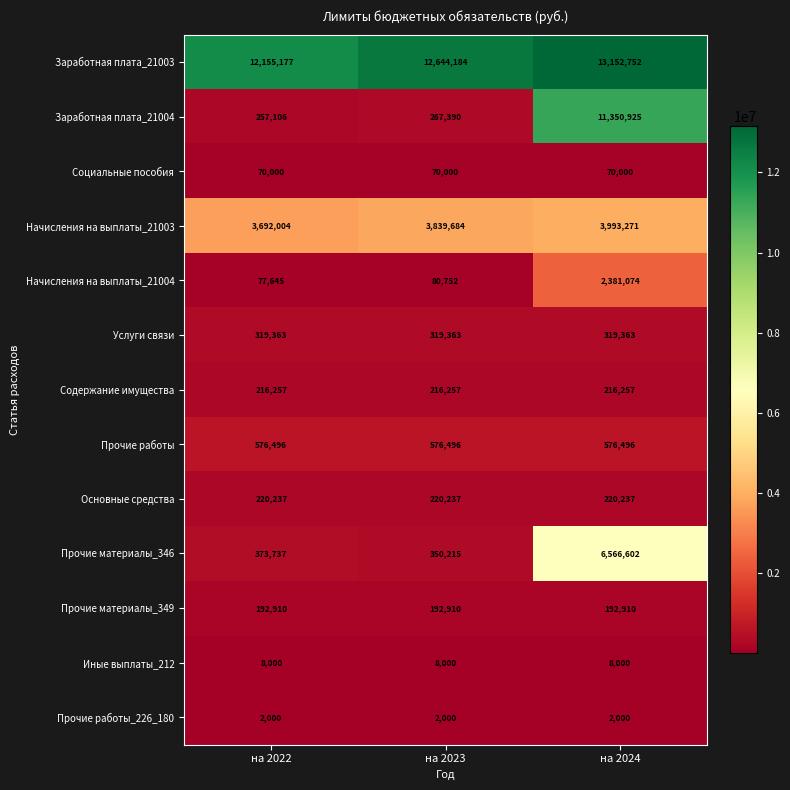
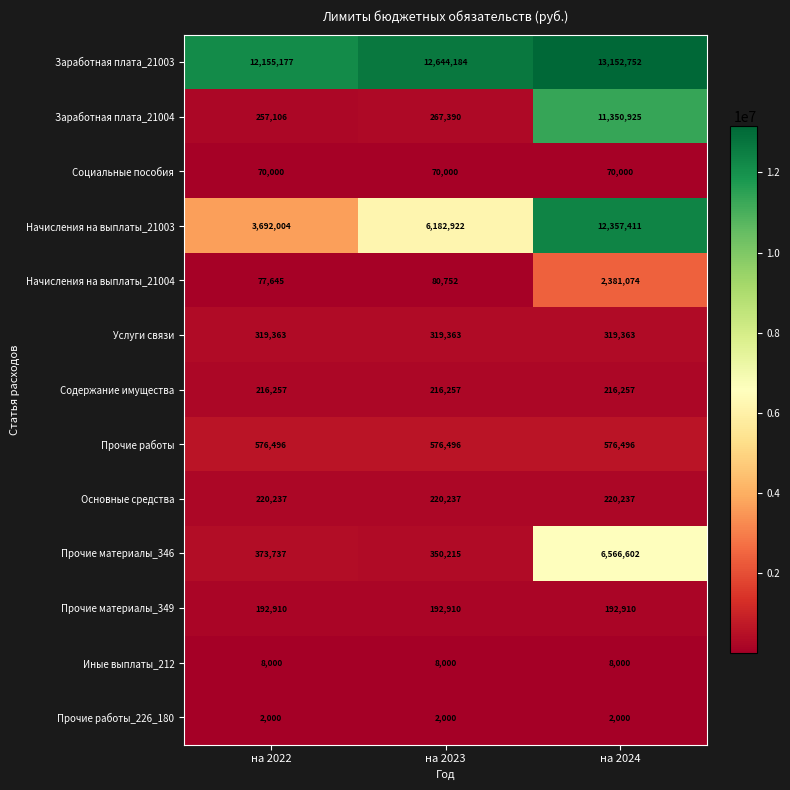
  {
    "Заработная плата_21003": {
      "на 2022": "12,155,177",
      "на 2023": "12,644,184",
      "на 2024": "13,152,752"
    },
    "Заработная плата_21004": {
      "на 2022": "257,106",
      "на 2023": "267,390",
      "на 2024": "11,350,925"
    },
    "Социальные пособия": {
      "на 2022": "70,000",
      "на 2023": "70,000",
      "на 2024": "70,000"
    },
    "Начисления на выплаты_21003": {
      "на 2022": "3,692,004",
-     "на 2023": "3,839,684",
-     "на 2024": "3,993,271"
+     "на 2023": "6,182,922",
+     "на 2024": "12,357,411"
    },
    "Начисления на выплаты_21004": {
      "на 2022": "77,645",
      "на 2023": "80,752",
      "на 2024": "2,381,074"
    },
    "Услуги связи": {
      "на 2022": "319,363",
      "на 2023": "319,363",
      "на 2024": "319,363"
    },
    "Содержание имущества": {
      "на 2022": "216,257",
      "на 2023": "216,257",
      "на 2024": "216,257"
    },
    "Прочие работы": {
      "на 2022": "576,496",
      "на 2023": "576,496",
      "на 2024": "576,496"
    },
    "Основные средства": {
      "на 2022": "220,237",
      "на 2023": "220,237",
      "на 2024": "220,237"
    },
    "Прочие материалы_346": {
      "на 2022": "373,737",
      "на 2023": "350,215",
      "на 2024": "6,566,602"
    },
    "Прочие материалы_349": {
      "на 2022": "192,910",
      "на 2023": "192,910",
      "на 2024": "192,910"
    },
    "Иные выплаты_212": {
      "на 2022": "8,000",
      "на 2023": "8,000",
      "на 2024": "8,000"
    },
    "Прочие работы_226_180": {
      "на 2022": "2,000",
      "на 2023": "2,000",
      "на 2024": "2,000"
    }
  }
